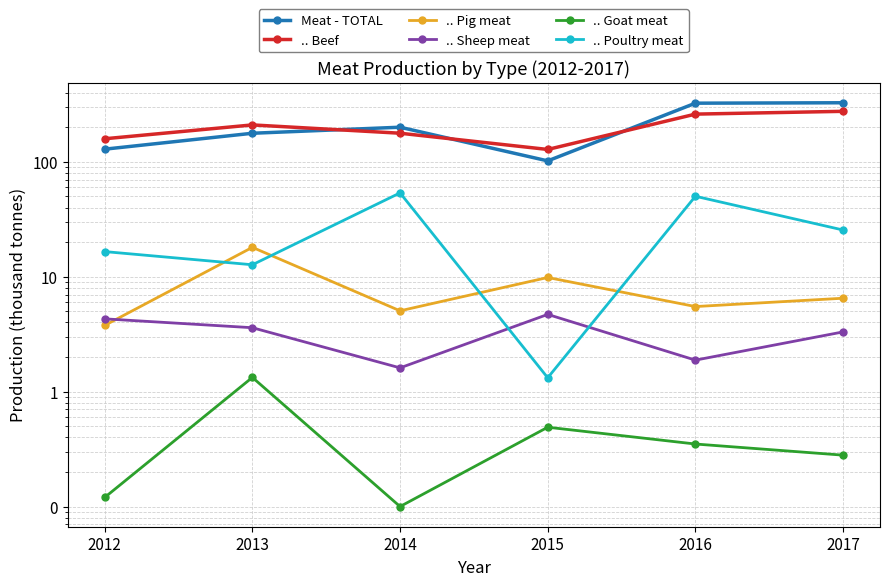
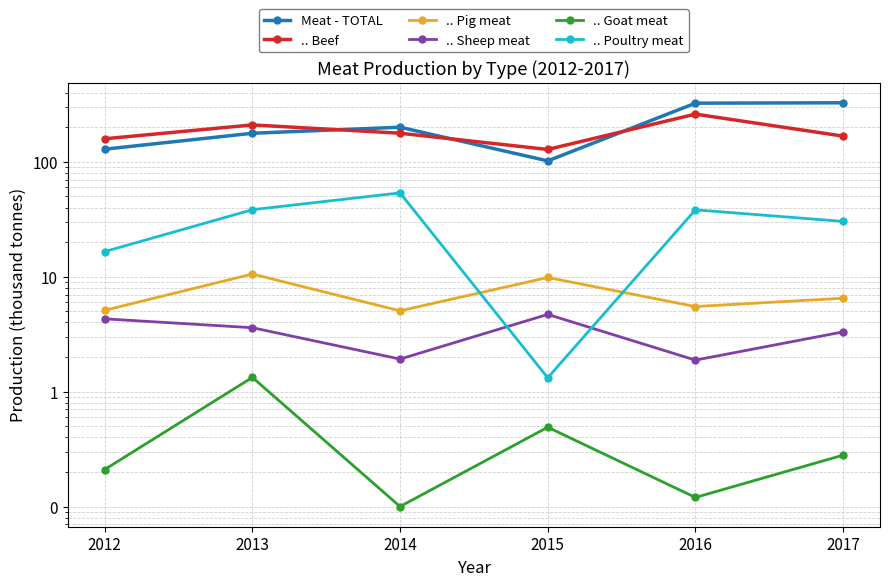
  {
    "Meat - TOTAL": {
      "2012": 130,
      "2013": 180,
      "2014": 200,
      "2015": 100,
      "2016": 320,
      "2017": 330
    },
    ".. Beef": {
      "2012": 160,
      "2013": 210,
      "2014": 180,
      "2015": 130,
      "2016": 260,
-     "2017": 280
+     "2017": 170
    },
    ".. Pig meat": {
-     "2012": 3.8,
-     "2013": 18,
+     "2012": 5,
+     "2013": 11,
      "2014": 5,
      "2015": 10,
      "2016": 6,
      "2017": 7
    },
    ".. Sheep meat": {
      "2012": 4.3,
      "2013": 3.6,
-     "2014": 1.6,
+     "2014": 1.9,
      "2015": 4.7,
      "2016": 1.9,
      "2017": 3.3
    },
    ".. Goat meat": {
-     "2012": 0.12,
+     "2012": 0.21,
      "2013": 1.3,
      "2014": 0.10,
      "2015": 0.49,
-     "2016": 0.35,
+     "2016": 0.12,
      "2017": 0.28
    },
    ".. Poultry meat": {
      "2012": 17,
-     "2013": 13,
+     "2013": 38,
      "2014": 50,
      "2015": 1.3,
-     "2016": 50,
-     "2017": 26
+     "2016": 38,
+     "2017": 30
    }
  }
